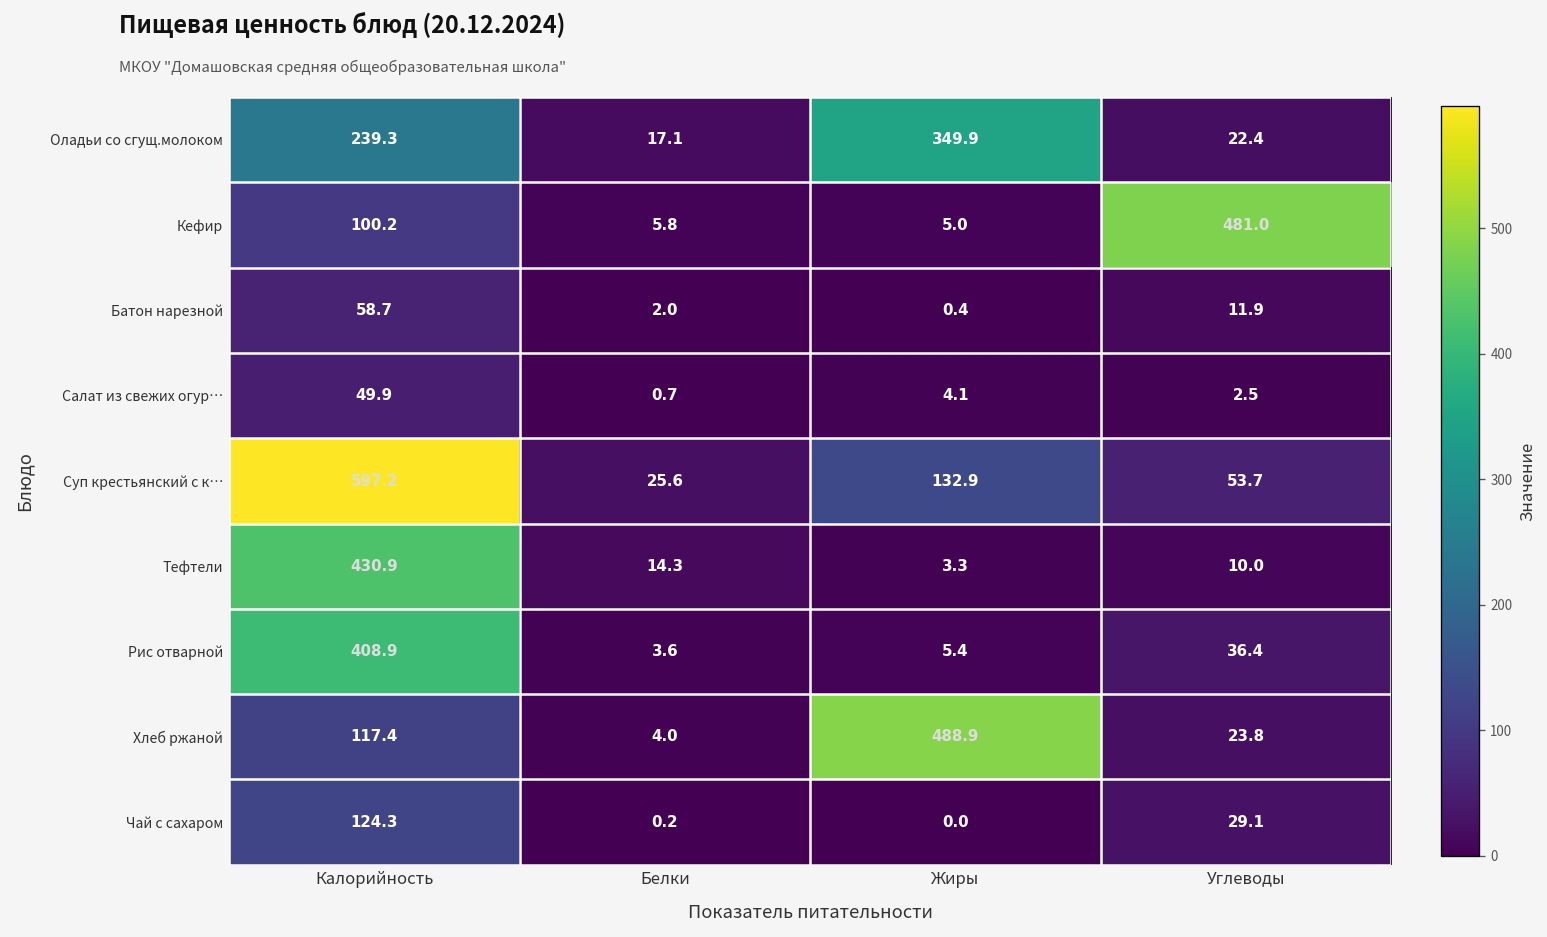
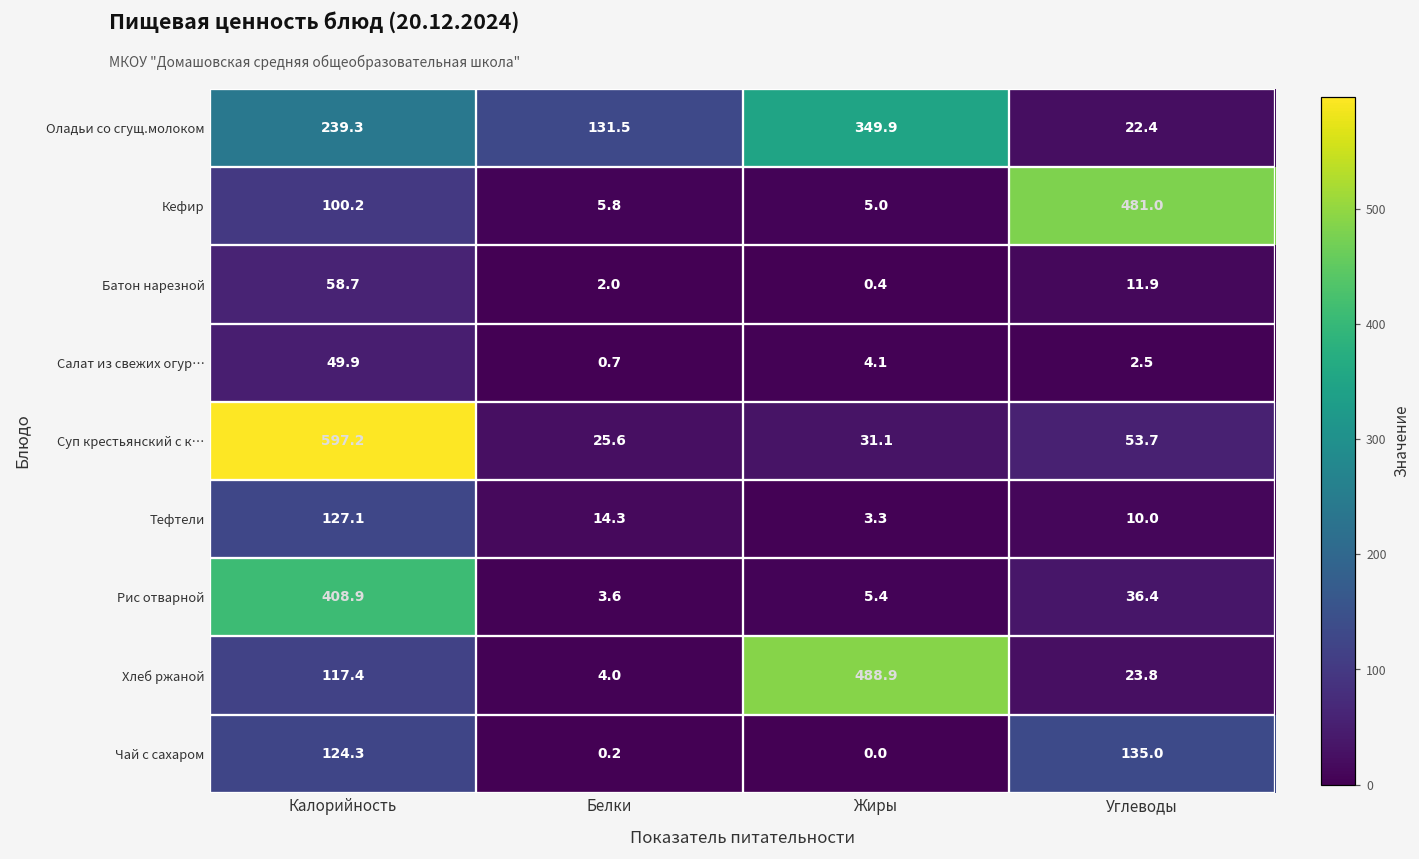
  {
    "Оладьи со сгущ.молоком": {
-     "Белки": 17.1
+     "Белки": 131.5
    },
    "Суп крестьянский с к…": {
-     "Жиры": 132.9
+     "Жиры": 31.1
    },
    "Тефтели": {
-     "Калорийность": 430.9
+     "Калорийность": 127.1
    },
    "Чай с сахаром": {
-     "Углеводы": 29.1
+     "Углеводы": 135.0
    }
  }
